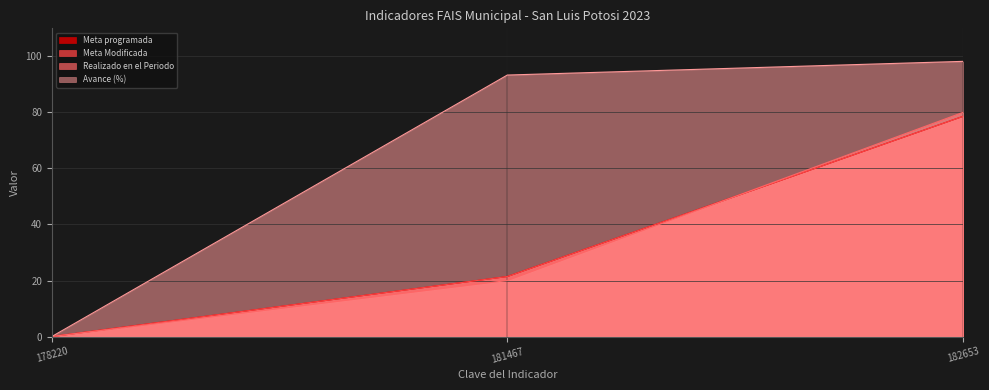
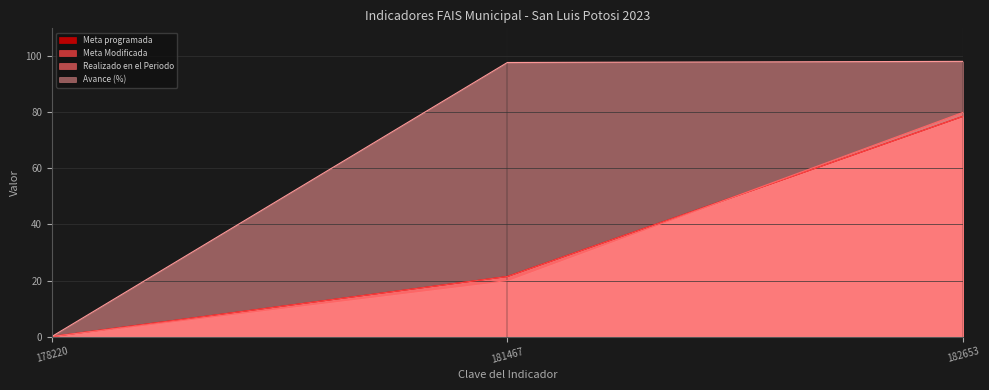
  {
    "Avance (%)": {
-     "181467": 93,
+     "181467": 98,
      "182653": 98
    }
  }
